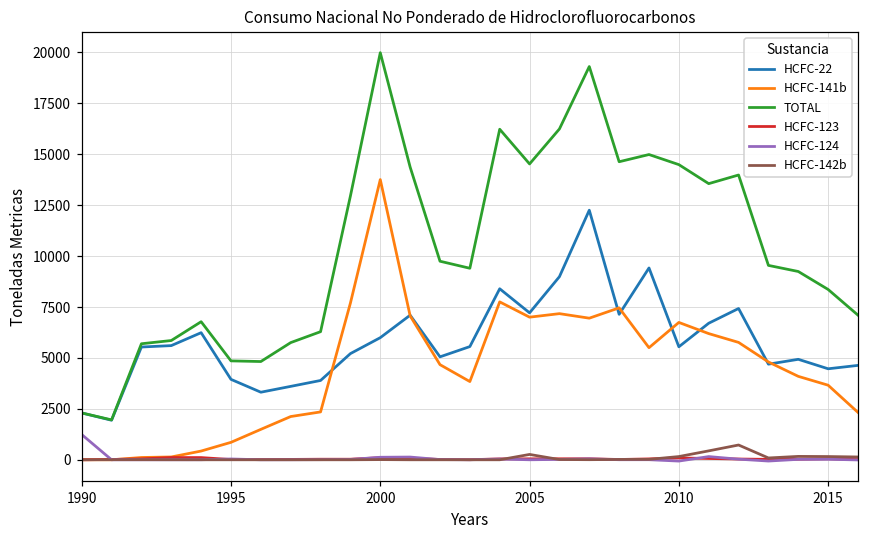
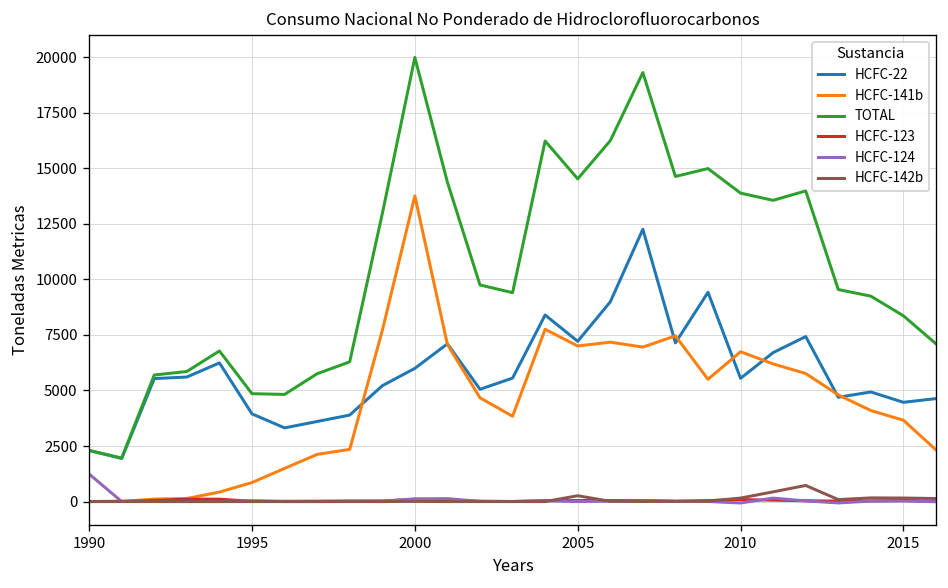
  {
    "HCFC-22": {
      "1995": 3900,
      "2000": 6000,
      "2005": 7200,
      "2010": 5500,
      "2015": 4500
    },
    "HCFC-141b": {
      "1995": 900,
      "2000": 13800,
      "2005": 7000,
      "2010": 6700,
      "2015": 3700
    },
    "TOTAL": {
      "1995": 4900,
      "2000": 20000,
      "2005": 14500,
-     "2010": 14500,
+     "2010": 13900,
      "2015": 8400
    },
    "HCFC-124": {
      "1990": 1200,
      "2010": -100
    },
    "HCFC-142b": {
      "2005": 300
    }
  }
